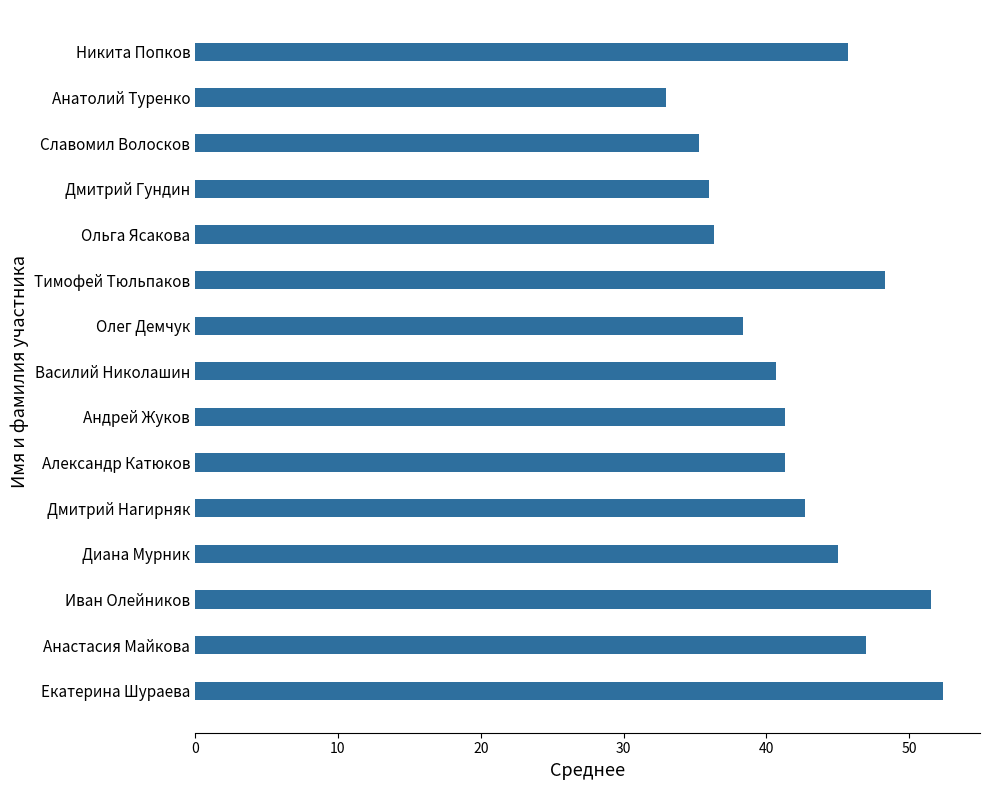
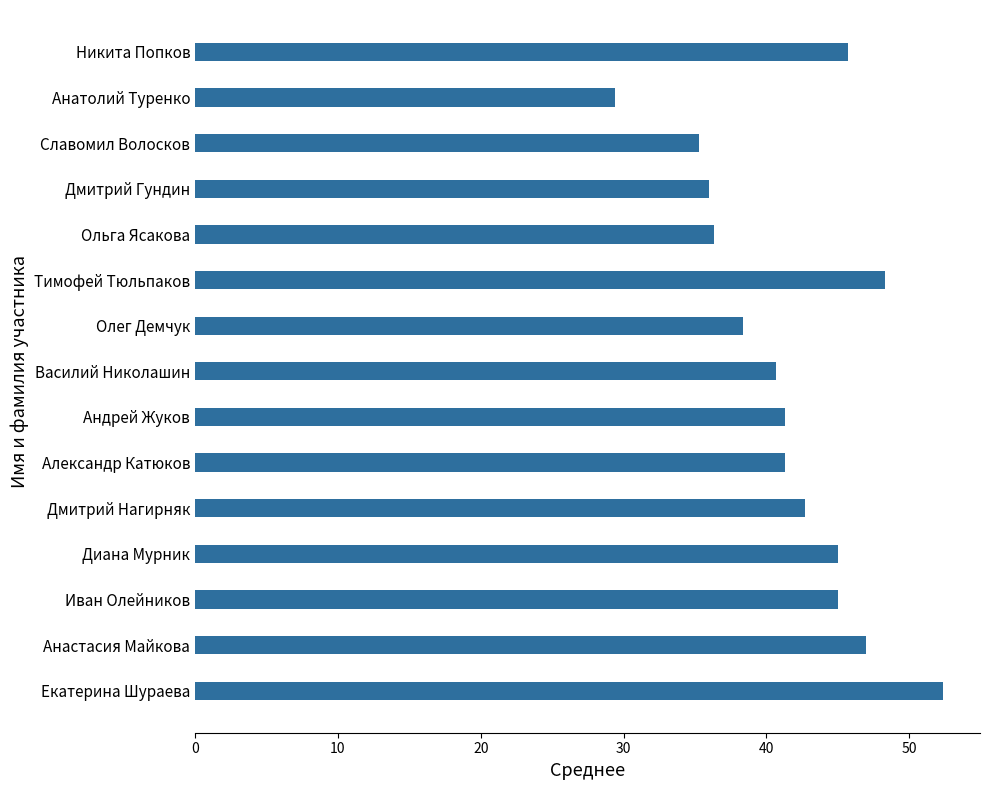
  {
    "Никита Попков": 45.7,
-   "Анатолий Туренко": 33.0,
+   "Анатолий Туренко": 29.4,
    "Славомил Волосков": 35.3,
    "Дмитрий Гундин": 36.0,
    "Ольга Ясакова": 36.3,
    "Тимофей Тюльпаков": 48.3,
    "Олег Демчук": 38.3,
    "Василий Николашин": 40.7,
    "Андрей Жуков": 41.3,
    "Александр Катюков": 41.3,
    "Дмитрий Нагирняк": 42.7,
    "Диана Мурник": 45.0,
-   "Иван Олейников": 51.5,
+   "Иван Олейников": 45.0,
    "Анастасия Майкова": 47.0,
    "Екатерина Шураева": 52.3
  }
